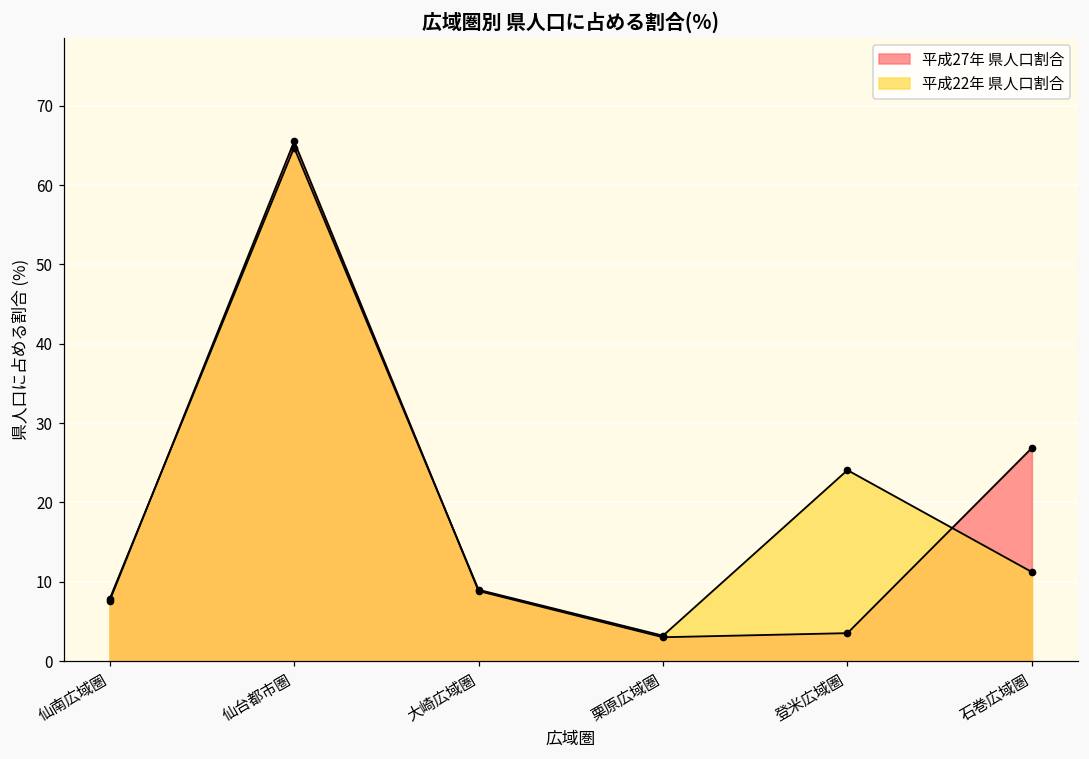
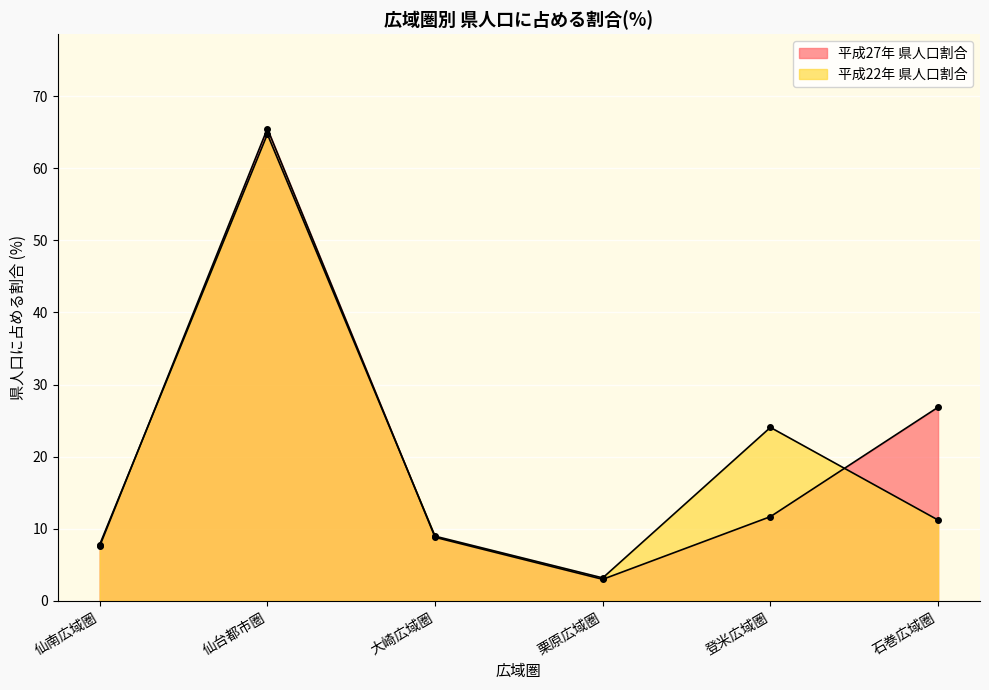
  {
    "平成27年 県人口割合": {
      "仙台都市圏": 65,
-     "登米広域圏": 4,
+     "登米広域圏": 12,
      "石巻広域圏": 27
    },
    "平成22年 県人口割合": {
      "仙台都市圏": 65,
      "登米広域圏": 24,
      "石巻広域圏": 11
    }
  }
